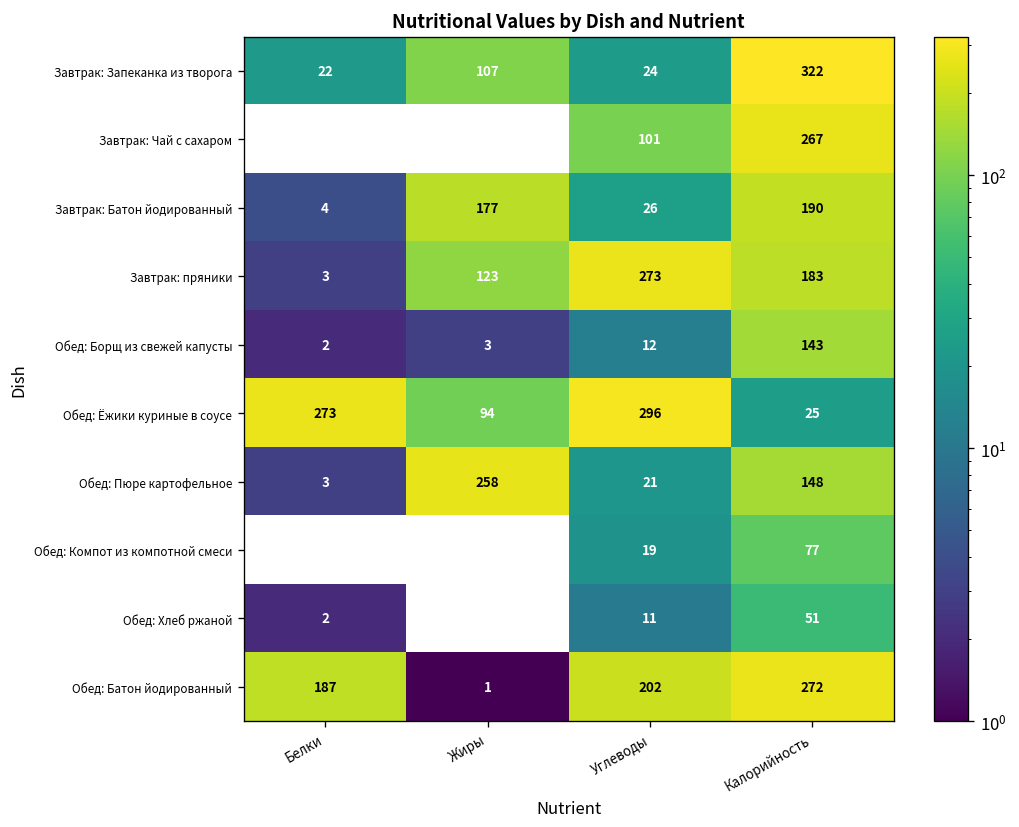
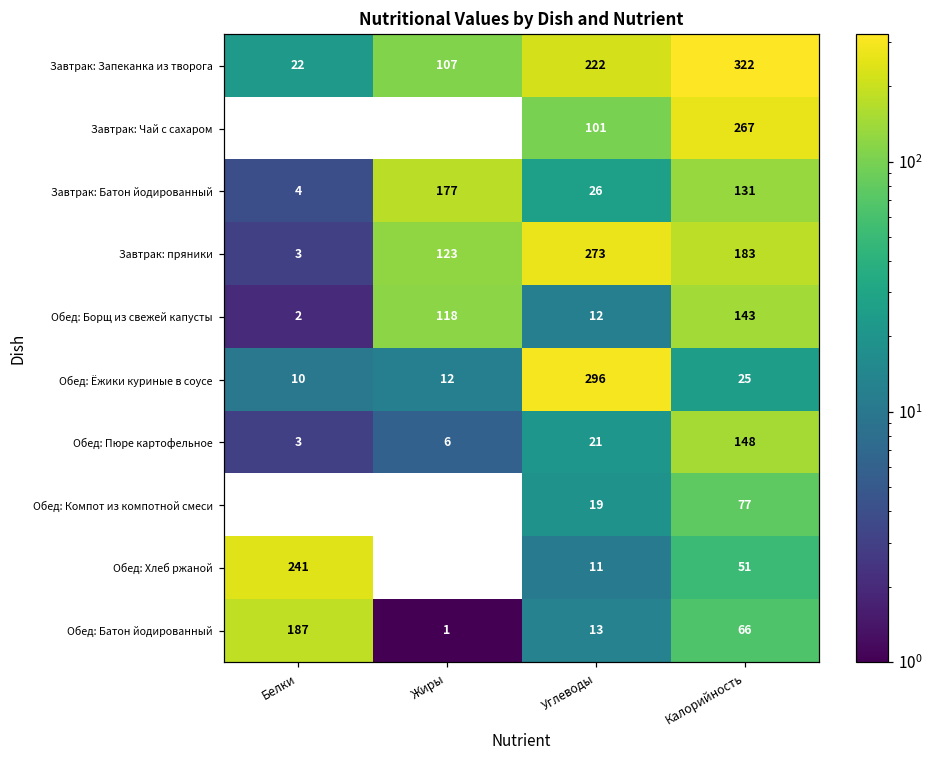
  {
    "Завтрак: Запеканка из творога": {
      "Белки": 22,
      "Жиры": 107,
-     "Углеводы": 24,
+     "Углеводы": 222,
      "Калорийность": 322
    },
    "Завтрак: Чай с сахаром": {
      "Углеводы": 101,
      "Калорийность": 267
    },
    "Завтрак: Батон йодированный": {
      "Белки": 4,
      "Жиры": 177,
      "Углеводы": 26,
-     "Калорийность": 190
+     "Калорийность": 131
    },
    "Завтрак: пряники": {
      "Белки": 3,
      "Жиры": 123,
      "Углеводы": 273,
      "Калорийность": 183
    },
    "Обед: Борщ из свежей капусты": {
      "Белки": 2,
-     "Жиры": 3,
+     "Жиры": 118,
      "Углеводы": 12,
      "Калорийность": 143
    },
    "Обед: Ёжики куриные в соусе": {
-     "Белки": 273,
-     "Жиры": 94,
+     "Белки": 10,
+     "Жиры": 12,
      "Углеводы": 296,
      "Калорийность": 25
    },
    "Обед: Пюре картофельное": {
      "Белки": 3,
-     "Жиры": 258,
+     "Жиры": 6,
      "Углеводы": 21,
      "Калорийность": 148
    },
    "Обед: Компот из компотной смеси": {
      "Углеводы": 19,
      "Калорийность": 77
    },
    "Обед: Хлеб ржаной": {
-     "Белки": 2,
+     "Белки": 241,
      "Углеводы": 11,
      "Калорийность": 51
    },
    "Обед: Батон йодированный": {
      "Белки": 187,
      "Жиры": 1,
-     "Углеводы": 202,
-     "Калорийность": 272
+     "Углеводы": 13,
+     "Калорийность": 66
    }
  }
